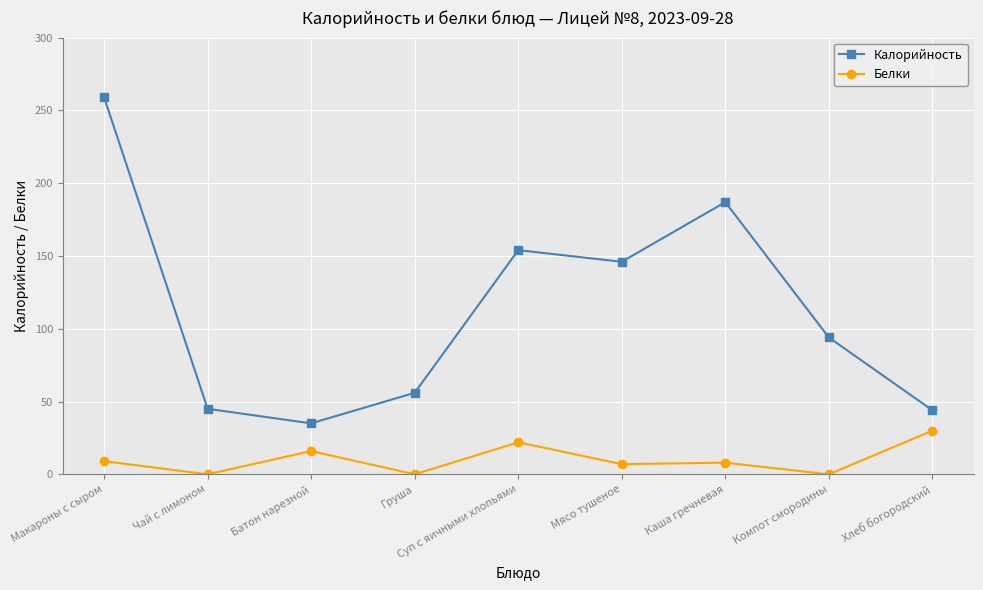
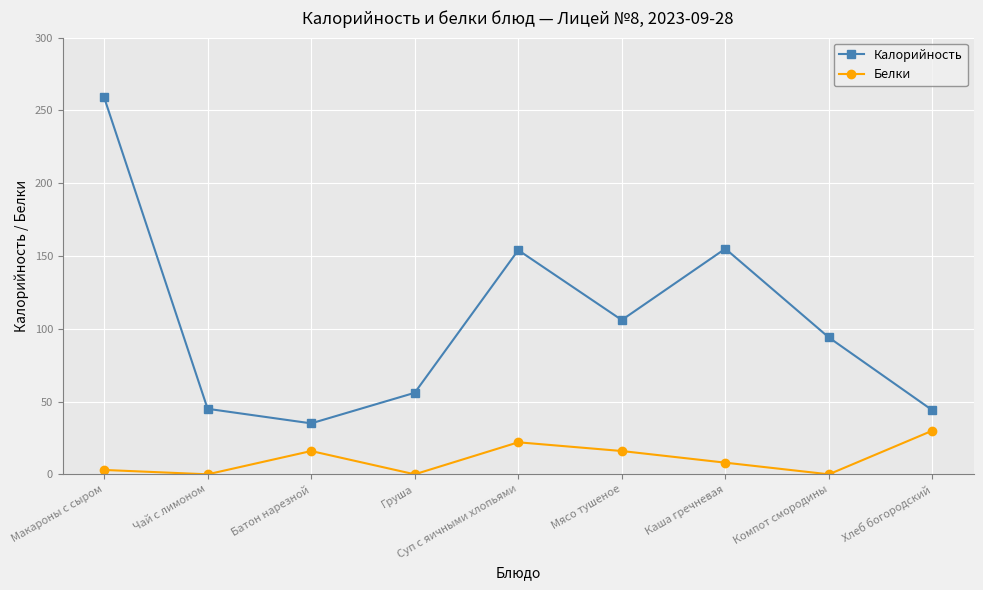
  {
    "Калорийность": {
      "Макароны с сыром": 259,
      "Чай с лимоном": 45,
      "Батон нарезной": 35,
      "Груша": 56,
      "Суп с яичными хлопьями": 154,
-     "Мясо тушеное": 146,
-     "Каша гречневая": 187,
+     "Мясо тушеное": 106,
+     "Каша гречневая": 155,
      "Компот смородины": 94,
      "Хлеб богородский": 44
    },
    "Белки": {
-     "Макароны с сыром": 9,
+     "Макароны с сыром": 3,
      "Чай с лимоном": 0,
      "Батон нарезной": 16,
      "Груша": 0,
      "Суп с яичными хлопьями": 22,
-     "Мясо тушеное": 7,
+     "Мясо тушеное": 16,
      "Каша гречневая": 8,
      "Компот смородины": 0,
      "Хлеб богородский": 30
    }
  }
